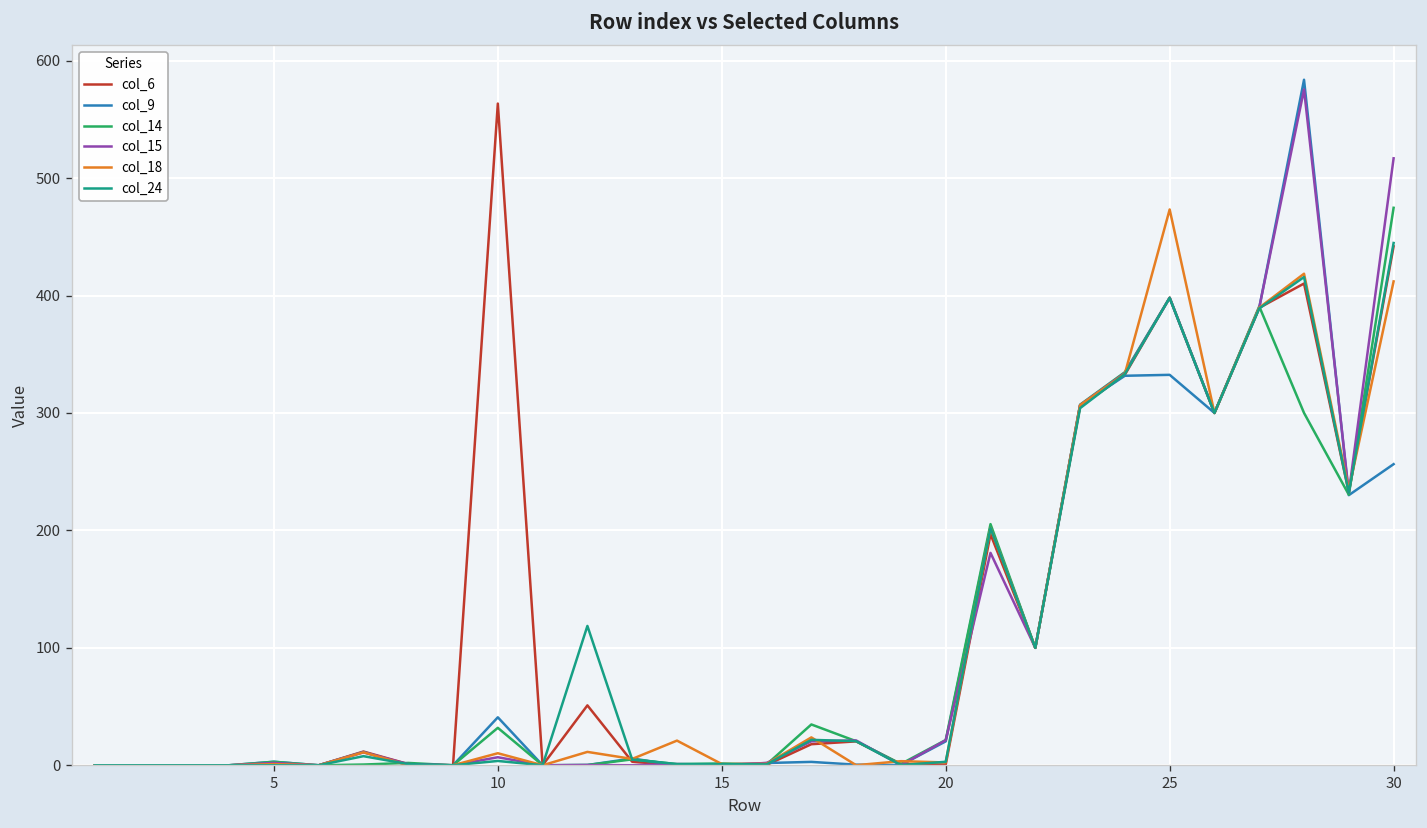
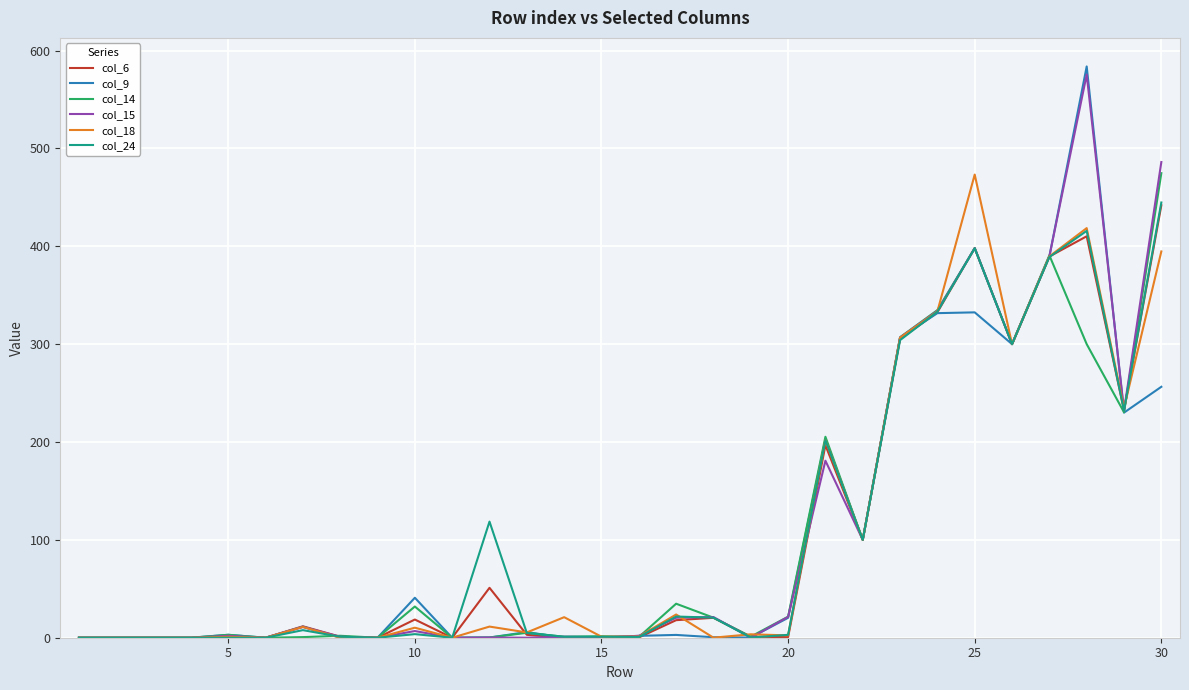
  {
    "col_6": {
-     "10": 560,
+     "10": 20,
      "30": 440
    },
    "col_9": {
      "10": 40,
      "25": 330,
      "30": 260
    },
    "col_15": {
      "10": 10,
-     "30": 520
+     "30": 490
    },
    "col_18": {
      "10": 10,
      "25": 470,
-     "30": 410
+     "30": 390
    }
  }
